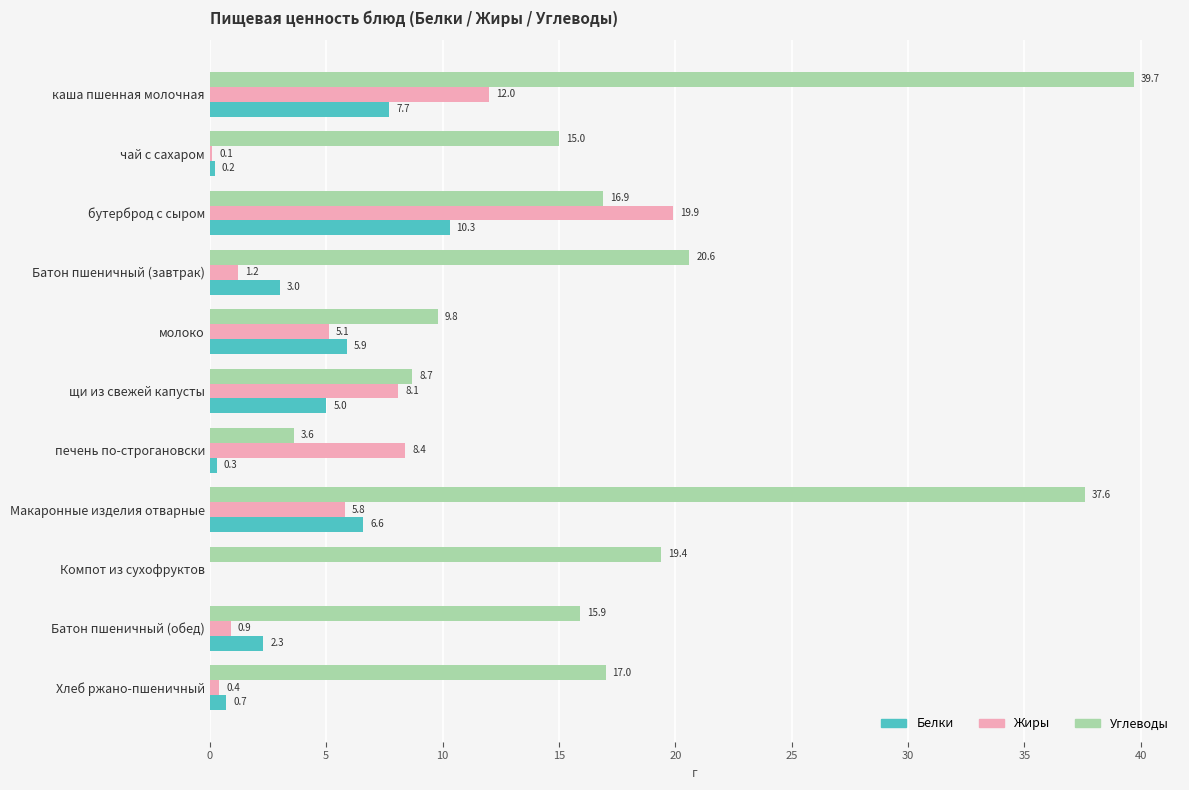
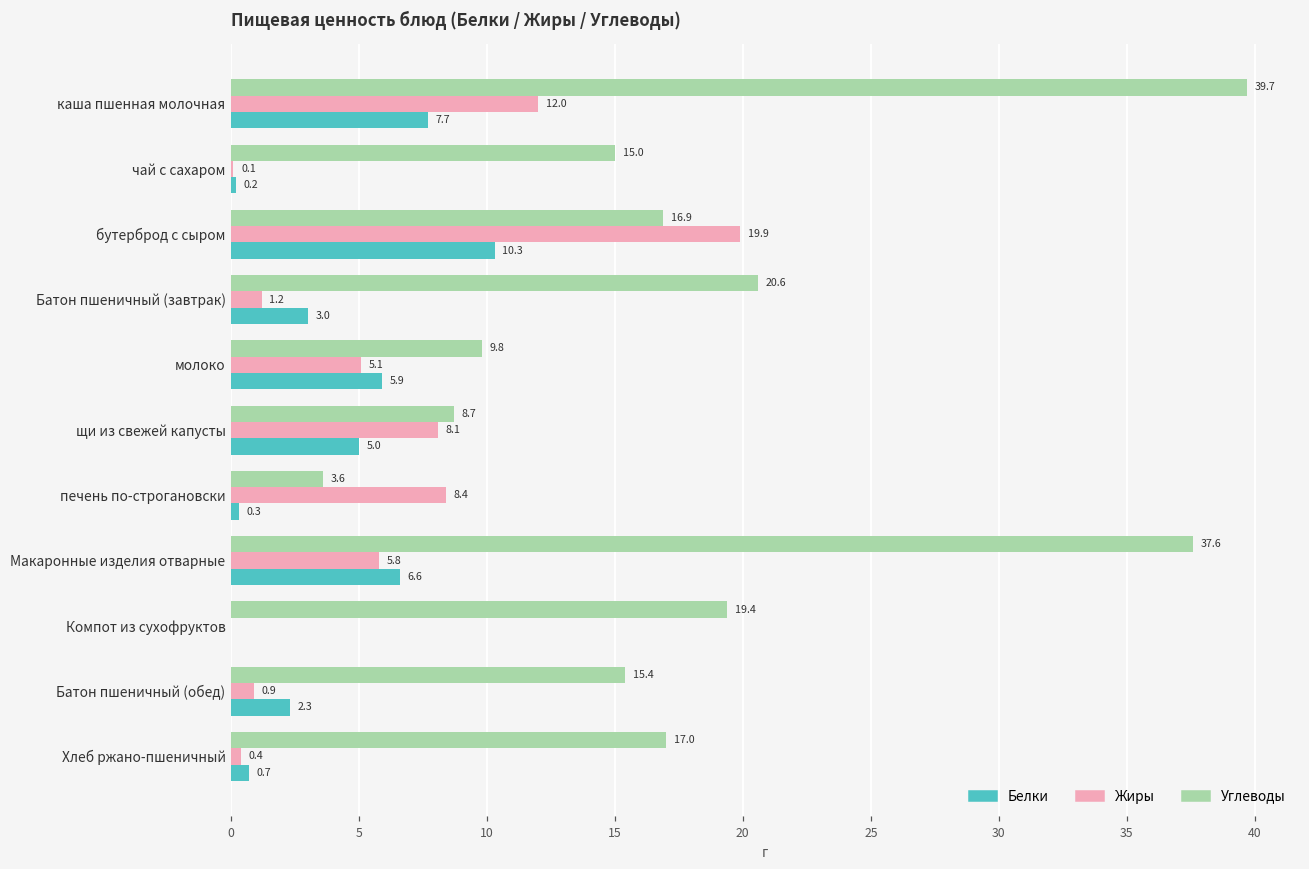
  {
    "Белки": {
      "каша пшенная молочная": 7.7,
      "чай с сахаром": 0.2,
      "бутерброд с сыром": 10.3,
      "Батон пшеничный (завтрак)": 3.0,
      "молоко": 5.9,
      "щи из свежей капусты": 5.0,
      "печень по-строгановски": 0.3,
      "Макаронные изделия отварные": 6.6,
      "Батон пшеничный (обед)": 2.3,
      "Хлеб ржано-пшеничный": 0.7
    },
    "Жиры": {
      "каша пшенная молочная": 12.0,
      "чай с сахаром": 0.1,
      "бутерброд с сыром": 19.9,
      "Батон пшеничный (завтрак)": 1.2,
      "молоко": 5.1,
      "щи из свежей капусты": 8.1,
      "печень по-строгановски": 8.4,
      "Макаронные изделия отварные": 5.8,
      "Батон пшеничный (обед)": 0.9,
      "Хлеб ржано-пшеничный": 0.4
    },
    "Углеводы": {
      "каша пшенная молочная": 39.7,
      "чай с сахаром": 15.0,
      "бутерброд с сыром": 16.9,
      "Батон пшеничный (завтрак)": 20.6,
      "молоко": 9.8,
      "щи из свежей капусты": 8.7,
      "печень по-строгановски": 3.6,
      "Макаронные изделия отварные": 37.6,
      "Компот из сухофруктов": 19.4,
-     "Батон пшеничный (обед)": 15.9,
+     "Батон пшеничный (обед)": 15.4,
      "Хлеб ржано-пшеничный": 17.0
    }
  }
